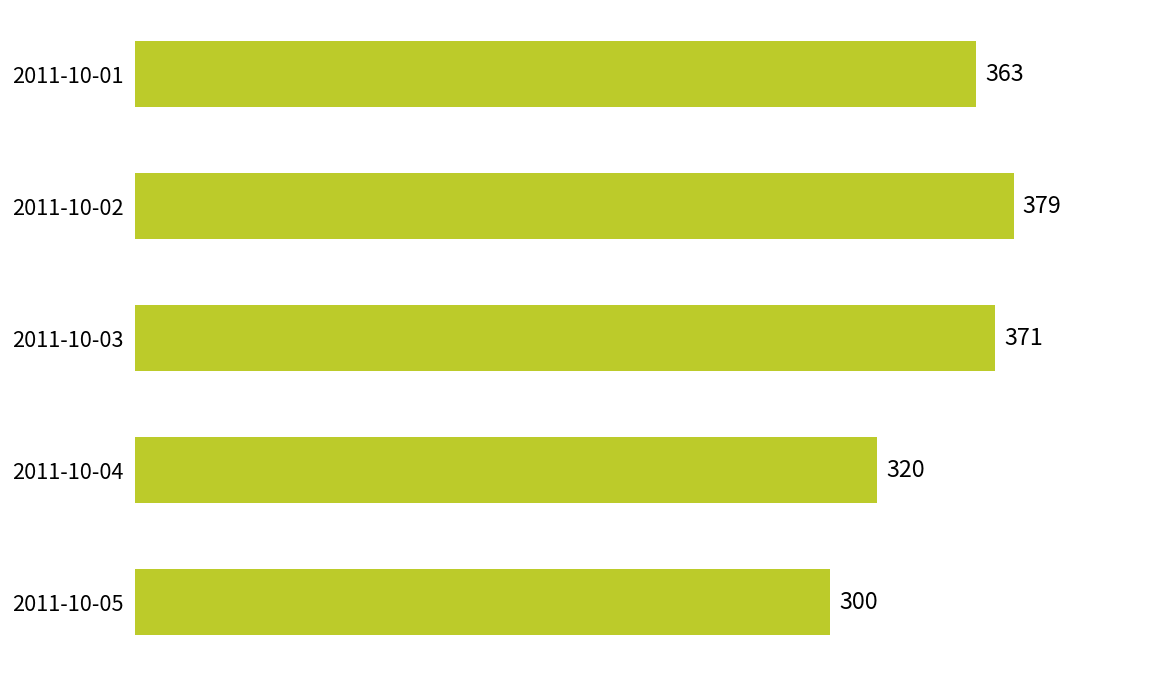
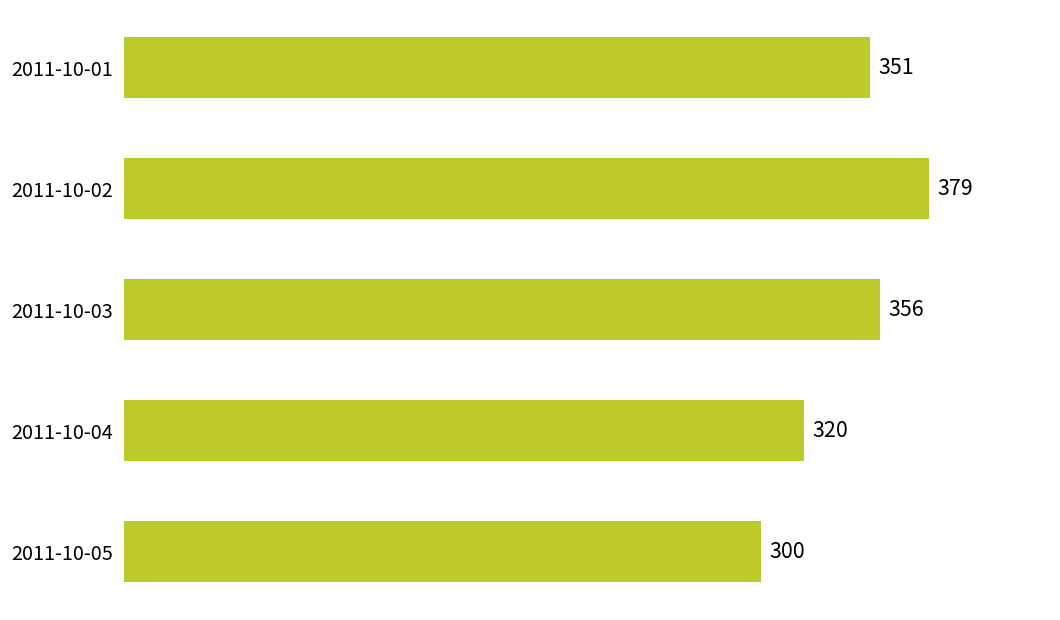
  {
-   "2011-10-01": 363,
+   "2011-10-01": 351,
    "2011-10-02": 379,
-   "2011-10-03": 371,
+   "2011-10-03": 356,
    "2011-10-04": 320,
    "2011-10-05": 300
  }
